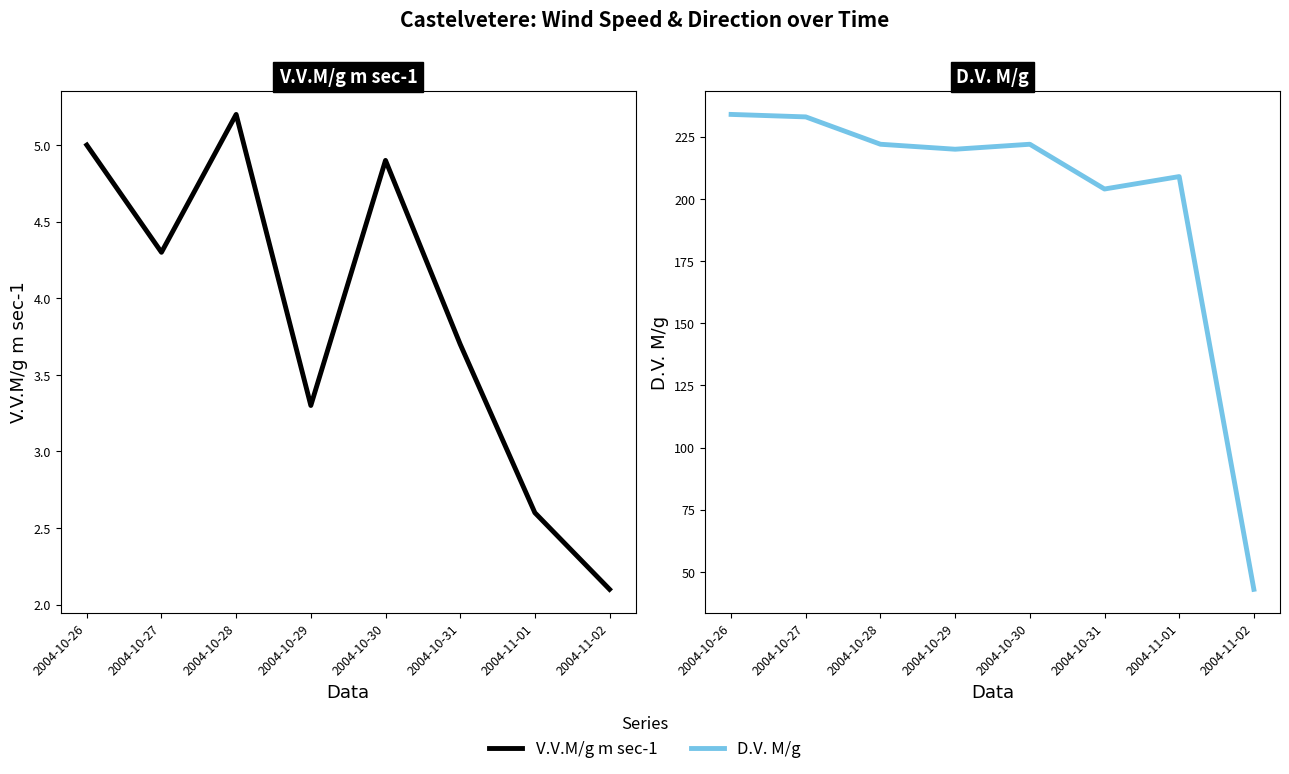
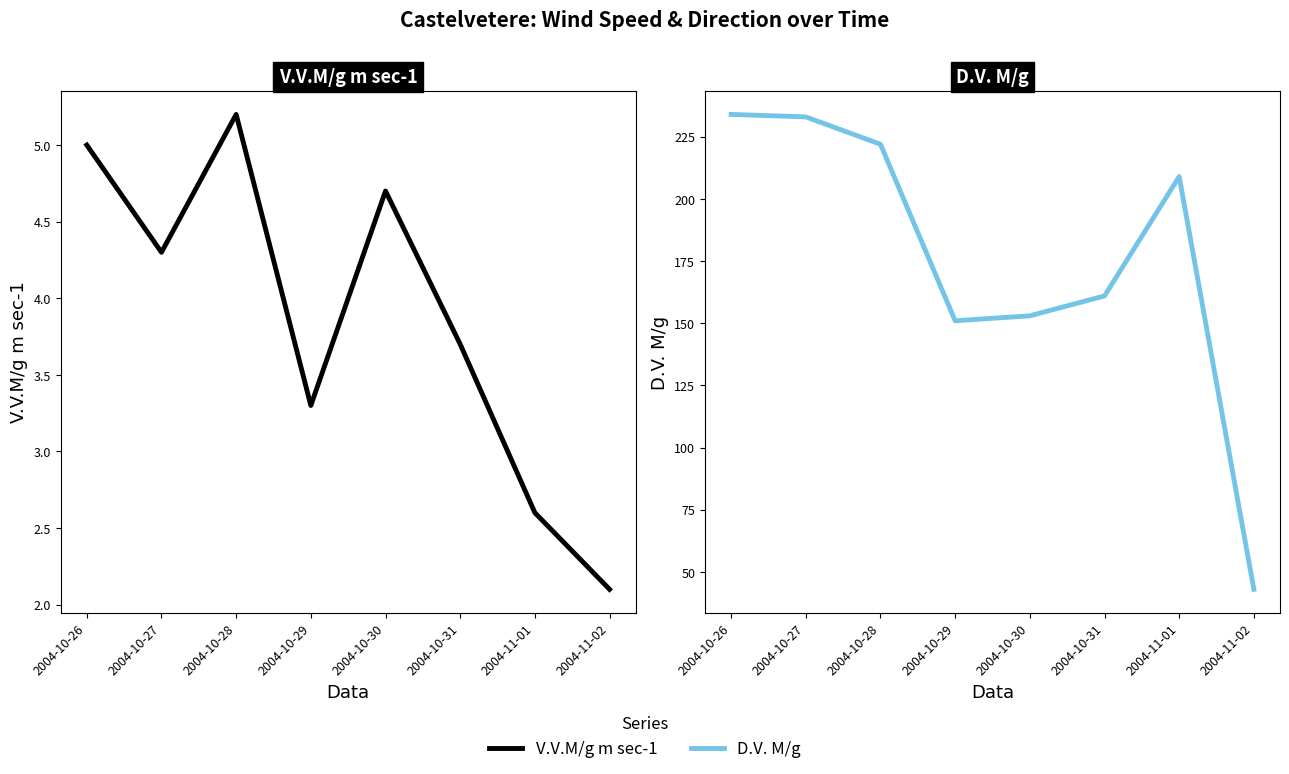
  {
    "V.V.M/g m sec-1": {
      "2004-10-26": 5.0,
      "2004-10-27": 4.3,
      "2004-10-28": 5.2,
      "2004-10-29": 3.3,
-     "2004-10-30": 4.9,
+     "2004-10-30": 4.7,
      "2004-10-31": 3.7,
      "2004-11-01": 2.6,
      "2004-11-02": 2.1
    },
    "D.V. M/g": {
      "2004-10-26": 234,
      "2004-10-27": 233,
      "2004-10-28": 222,
-     "2004-10-29": 220,
-     "2004-10-30": 222,
-     "2004-10-31": 204,
+     "2004-10-29": 151,
+     "2004-10-30": 153,
+     "2004-10-31": 161,
      "2004-11-01": 209,
      "2004-11-02": 43
    }
  }
